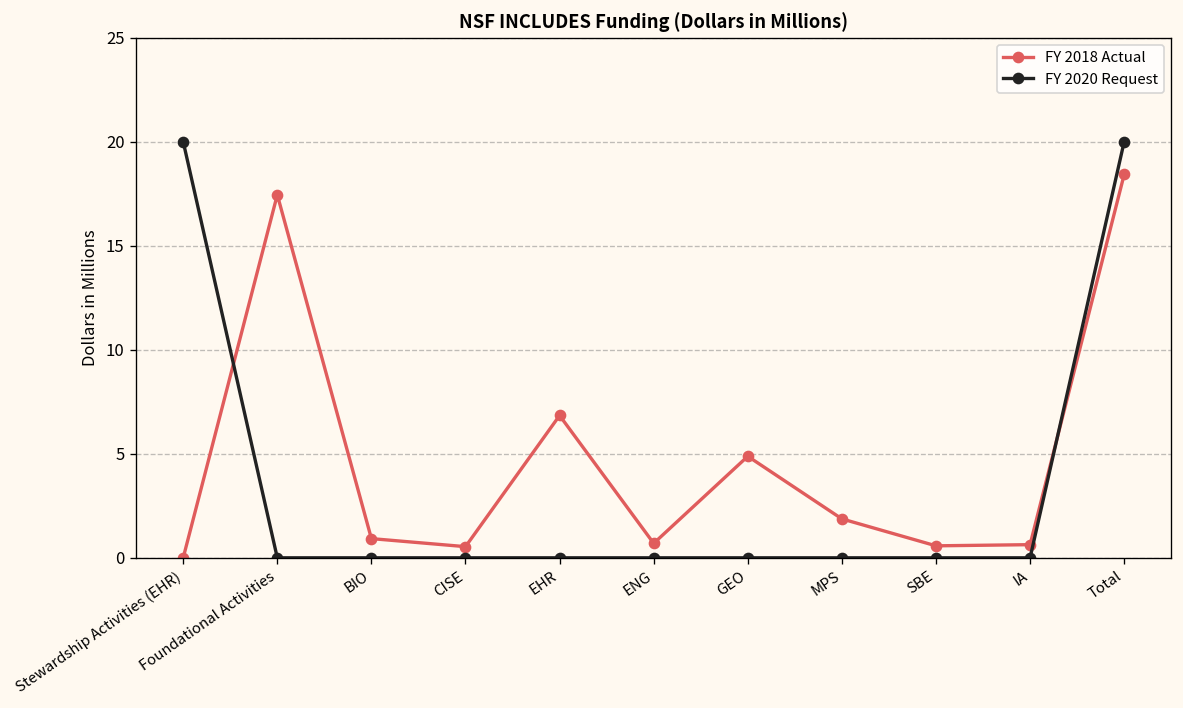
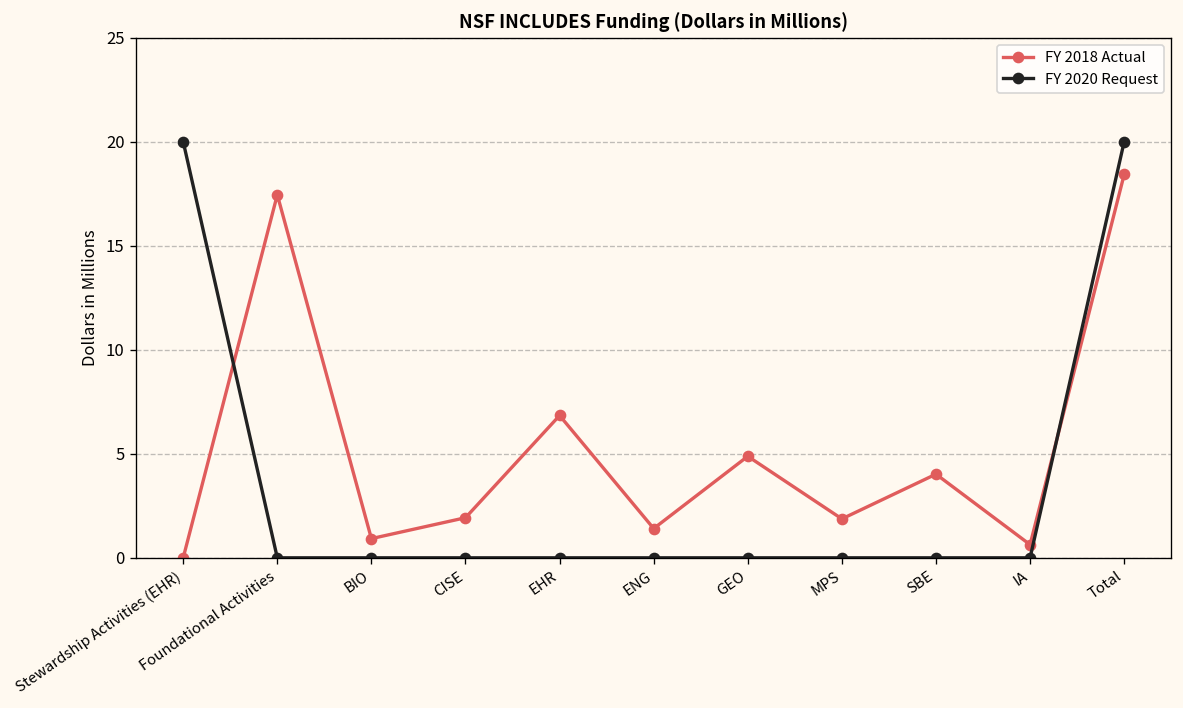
  {
    "FY 2018 Actual": {
      "Stewardship Activities (EHR)": 0.0,
      "Foundational Activities": 17.4,
      "BIO": 0.9,
-     "CISE": 0.5,
+     "CISE": 1.9,
      "EHR": 6.8,
-     "ENG": 0.7,
+     "ENG": 1.4,
      "GEO": 4.9,
      "MPS": 1.9,
-     "SBE": 0.6,
+     "SBE": 4.0,
      "IA": 0.6,
      "Total": 18.4
    },
    "FY 2020 Request": {
      "Stewardship Activities (EHR)": 20.0,
      "Foundational Activities": 0.0,
      "BIO": 0.0,
      "CISE": 0.0,
      "EHR": 0.0,
      "ENG": 0.0,
      "GEO": 0.0,
      "MPS": 0.0,
      "SBE": 0.0,
      "IA": 0.0,
      "Total": 20.0
    }
  }
